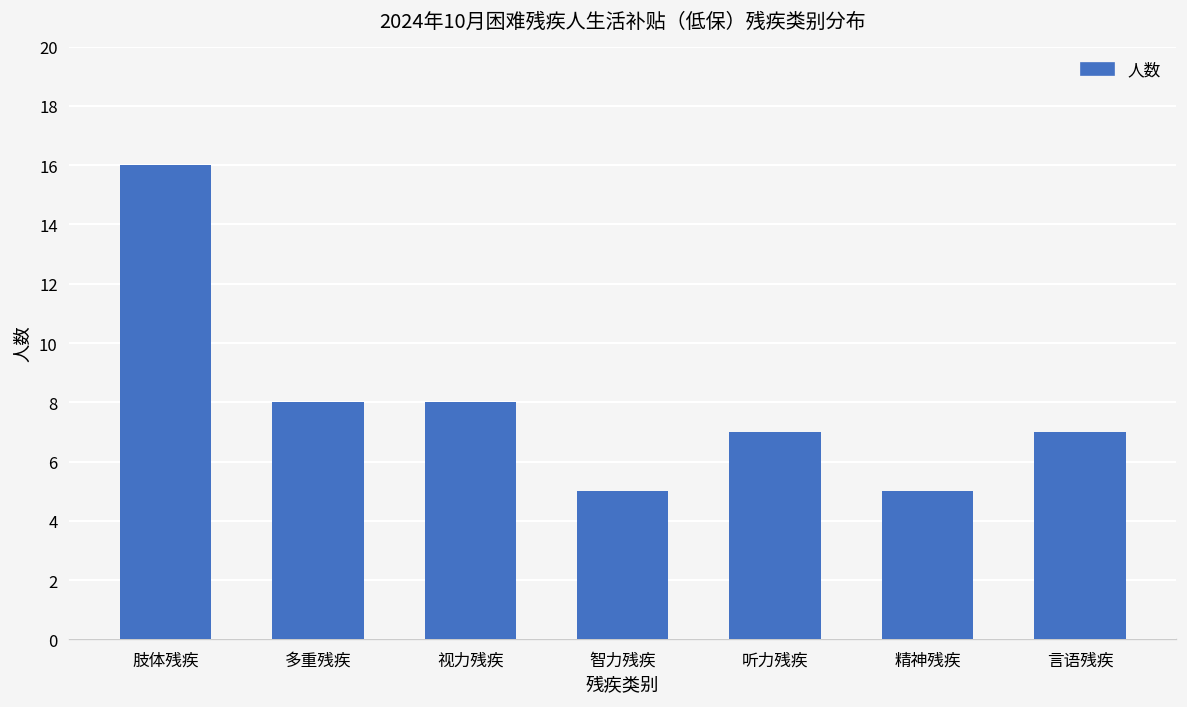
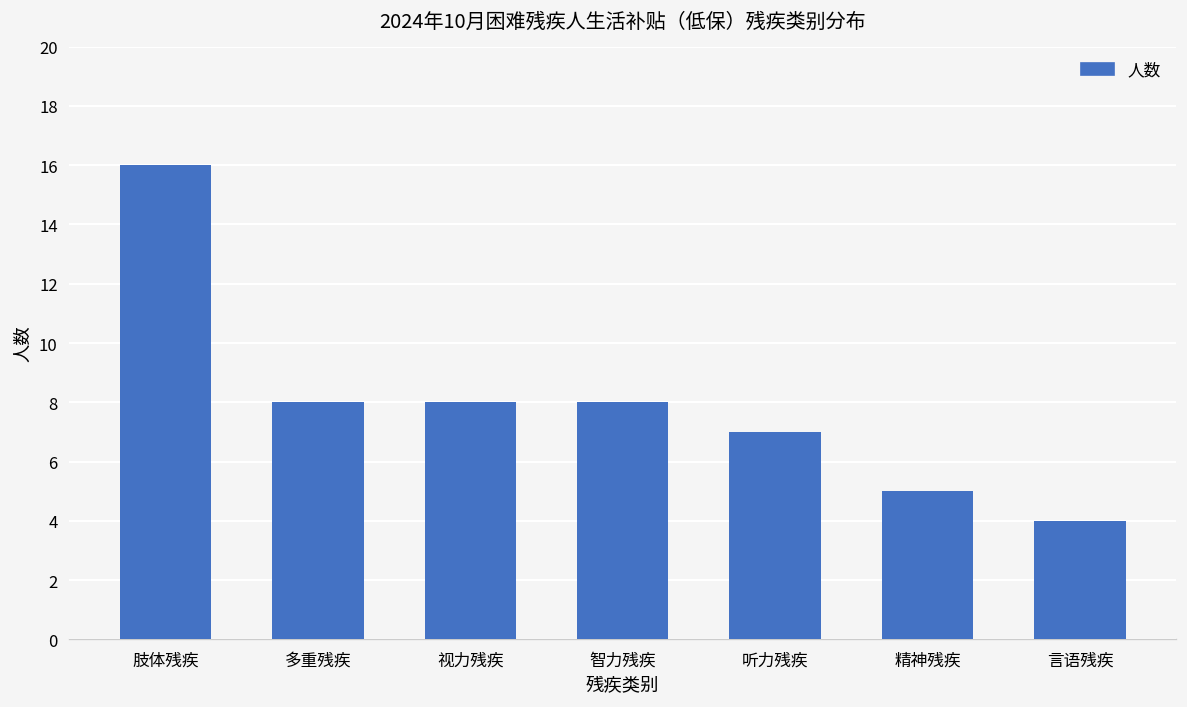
  {
    "肢体残疾": 16,
    "多重残疾": 8,
    "视力残疾": 8,
-   "智力残疾": 5,
+   "智力残疾": 8,
    "听力残疾": 7,
    "精神残疾": 5,
-   "言语残疾": 7
+   "言语残疾": 4
  }
